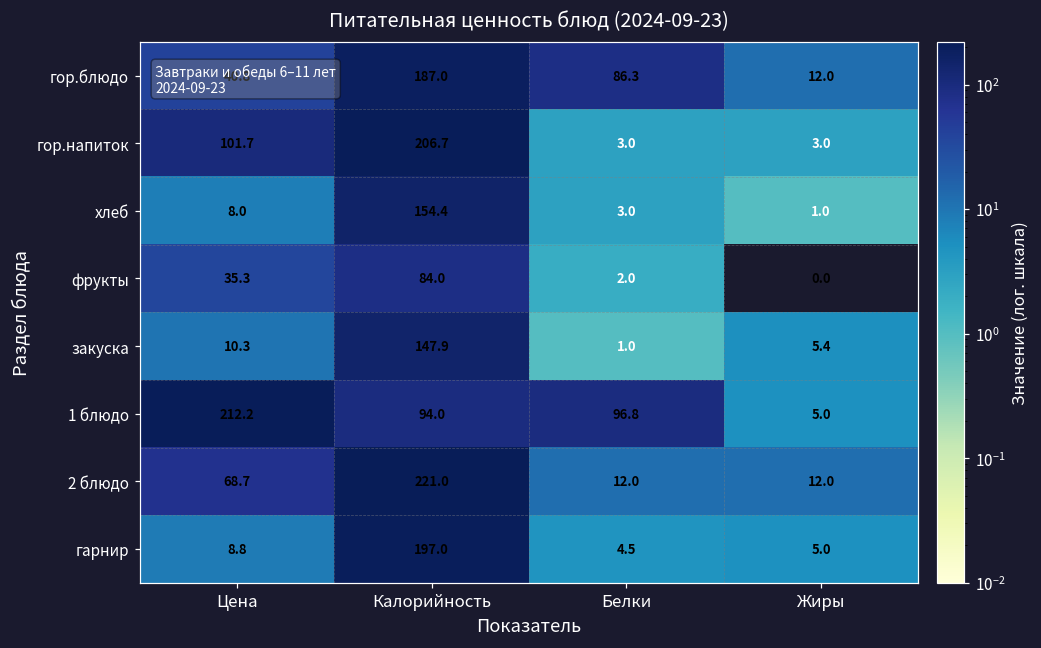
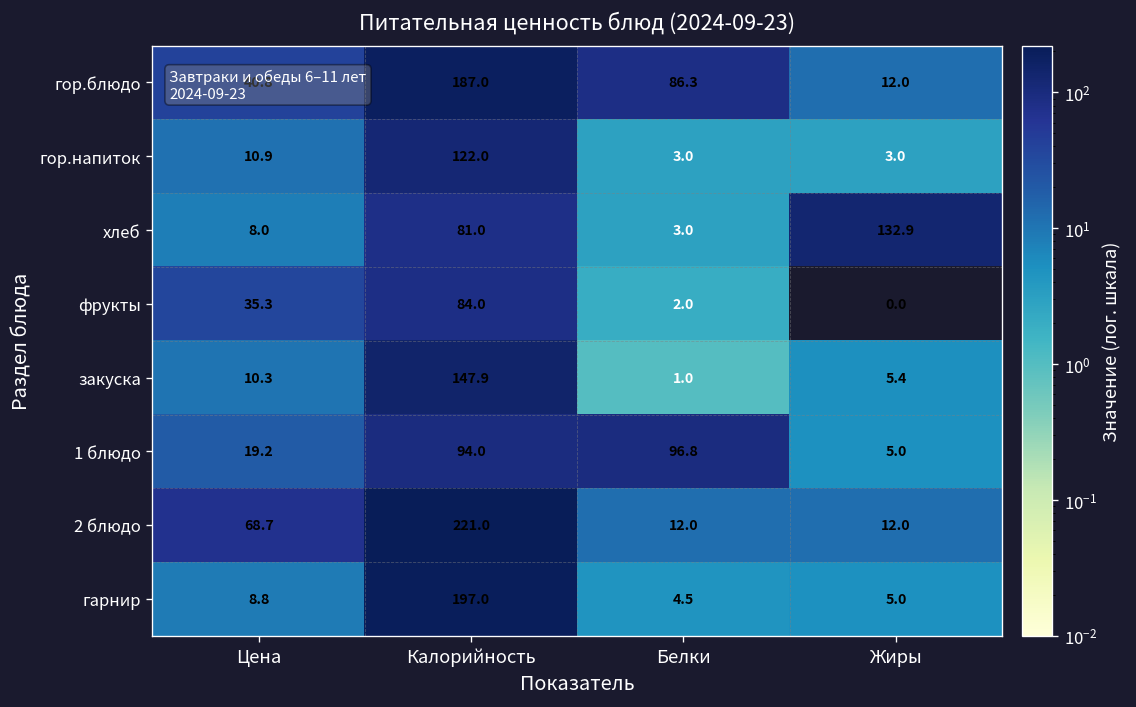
  {
    "гор.блюдо": {
      "Калорийность": 187.0,
      "Белки": 86.3,
      "Жиры": 12.0
    },
    "гор.напиток": {
-     "Цена": 101.7,
-     "Калорийность": 206.7,
+     "Цена": 10.9,
+     "Калорийность": 122.0,
      "Белки": 3.0,
      "Жиры": 3.0
    },
    "хлеб": {
      "Цена": 8.0,
-     "Калорийность": 154.4,
+     "Калорийность": 81.0,
      "Белки": 3.0,
-     "Жиры": 1.0
+     "Жиры": 132.9
    },
    "фрукты": {
      "Цена": 35.3,
      "Калорийность": 84.0,
      "Белки": 2.0
    },
    "закуска": {
      "Цена": 10.3,
      "Калорийность": 147.9,
      "Белки": 1.0,
      "Жиры": 5.4
    },
    "1 блюдо": {
-     "Цена": 212.2,
+     "Цена": 19.2,
      "Калорийность": 94.0,
      "Белки": 96.8,
      "Жиры": 5.0
    },
    "2 блюдо": {
      "Цена": 68.7,
      "Калорийность": 221.0,
      "Белки": 12.0,
      "Жиры": 12.0
    },
    "гарнир": {
      "Цена": 8.8,
      "Калорийность": 197.0,
      "Белки": 4.5,
      "Жиры": 5.0
    }
  }
